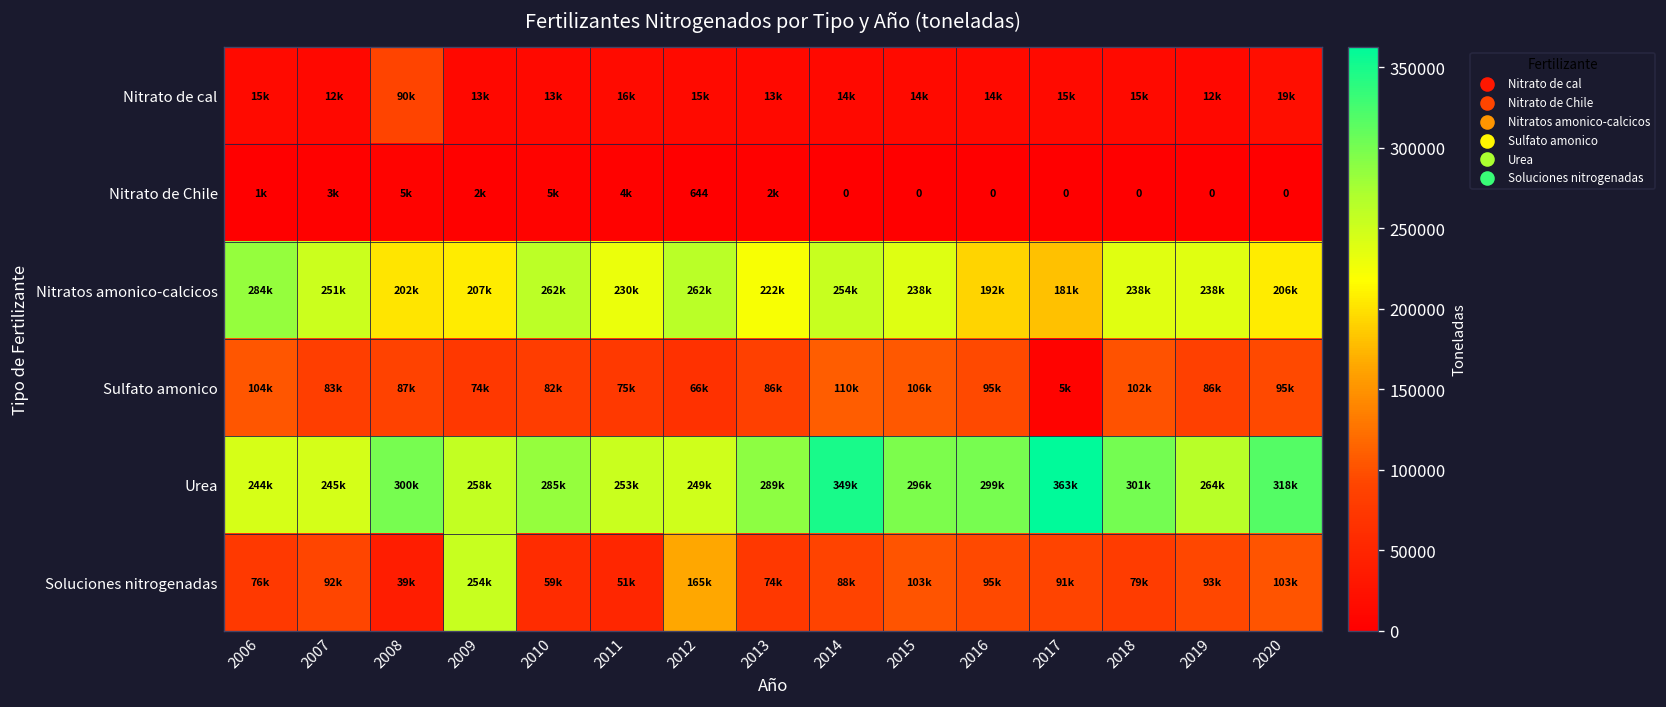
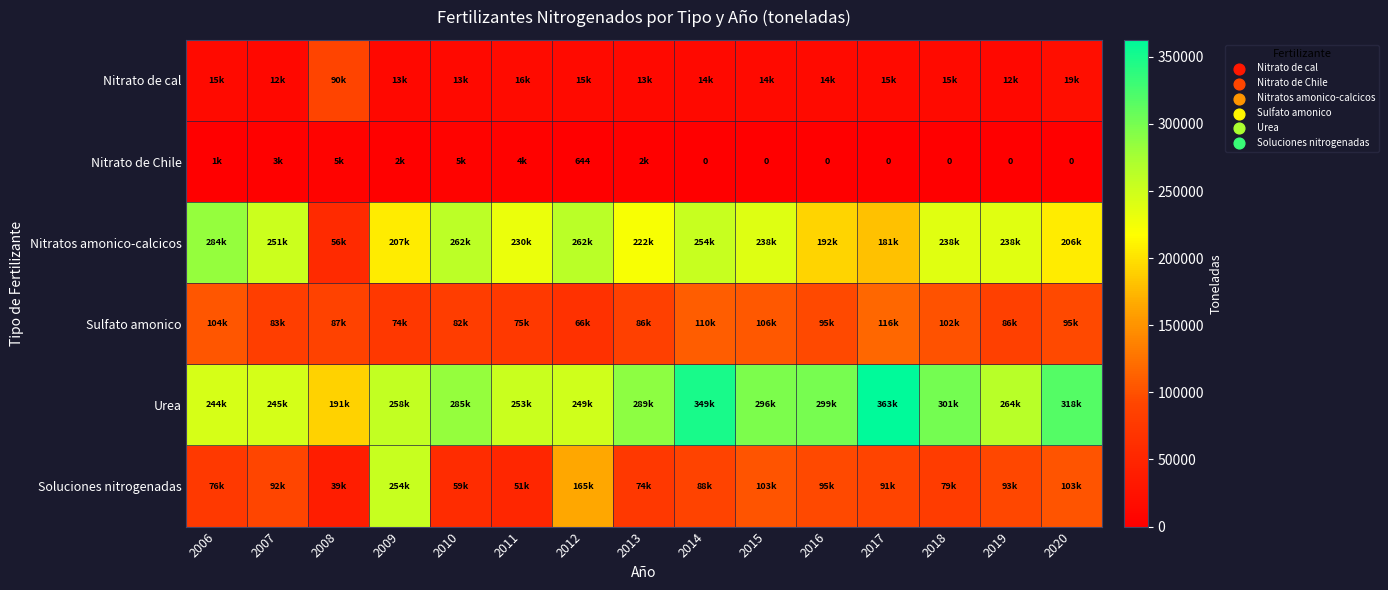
  {
    "Nitrato de cal": {
      "2006": "15k",
      "2007": "12k",
      "2008": "90k",
      "2009": "13k",
      "2010": "13k",
      "2011": "16k",
      "2012": "15k",
      "2013": "13k",
      "2014": "14k",
      "2015": "14k",
      "2016": "14k",
      "2017": "15k",
      "2018": "15k",
      "2019": "12k",
      "2020": "19k"
    },
    "Nitrato de Chile": {
      "2006": "1k",
      "2007": "3k",
      "2008": "5k",
      "2009": "2k",
      "2010": "5k",
      "2011": "4k",
      "2012": "644",
      "2013": "2k",
      "2014": "0",
      "2015": "0",
      "2016": "0",
      "2017": "0",
      "2018": "0",
      "2019": "0",
      "2020": "0"
    },
    "Nitratos amonico-calcicos": {
      "2006": "284k",
      "2007": "251k",
-     "2008": "202k",
+     "2008": "56k",
      "2009": "207k",
      "2010": "262k",
      "2011": "230k",
      "2012": "262k",
      "2013": "222k",
      "2014": "254k",
      "2015": "238k",
      "2016": "192k",
      "2017": "181k",
      "2018": "238k",
      "2019": "238k",
      "2020": "206k"
    },
    "Sulfato amonico": {
      "2006": "104k",
      "2007": "83k",
      "2008": "87k",
      "2009": "74k",
      "2010": "82k",
      "2011": "75k",
      "2012": "66k",
      "2013": "86k",
      "2014": "110k",
      "2015": "106k",
      "2016": "95k",
-     "2017": "5k",
+     "2017": "116k",
      "2018": "102k",
      "2019": "86k",
      "2020": "95k"
    },
    "Urea": {
      "2006": "244k",
      "2007": "245k",
-     "2008": "300k",
+     "2008": "191k",
      "2009": "258k",
      "2010": "285k",
      "2011": "253k",
      "2012": "249k",
      "2013": "289k",
      "2014": "349k",
      "2015": "296k",
      "2016": "299k",
      "2017": "363k",
      "2018": "301k",
      "2019": "264k",
      "2020": "318k"
    },
    "Soluciones nitrogenadas": {
      "2006": "76k",
      "2007": "92k",
      "2008": "39k",
      "2009": "254k",
      "2010": "59k",
      "2011": "51k",
      "2012": "165k",
      "2013": "74k",
      "2014": "88k",
      "2015": "103k",
      "2016": "95k",
      "2017": "91k",
      "2018": "79k",
      "2019": "93k",
      "2020": "103k"
    }
  }
